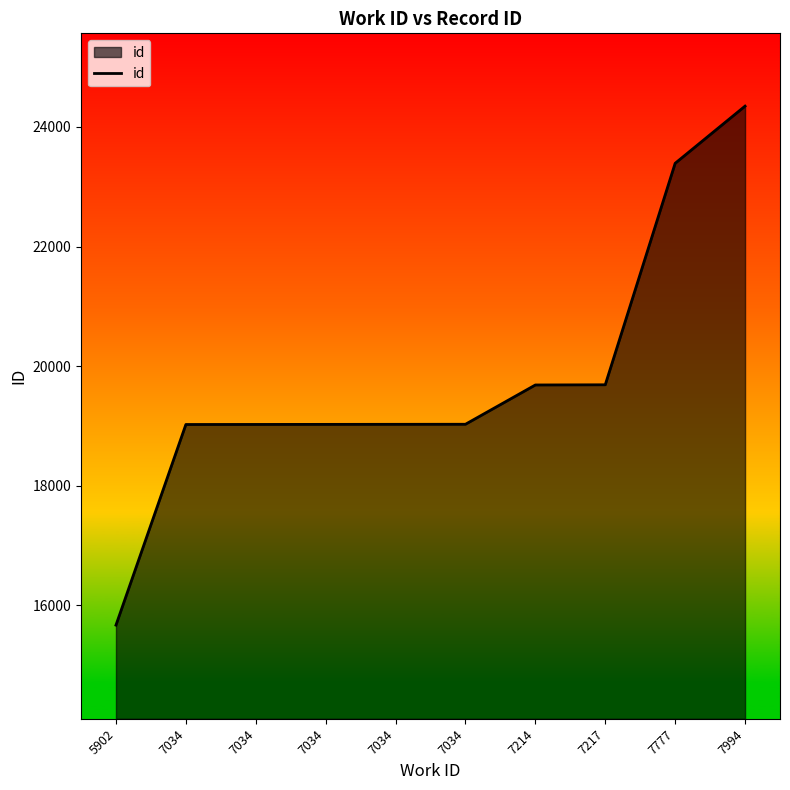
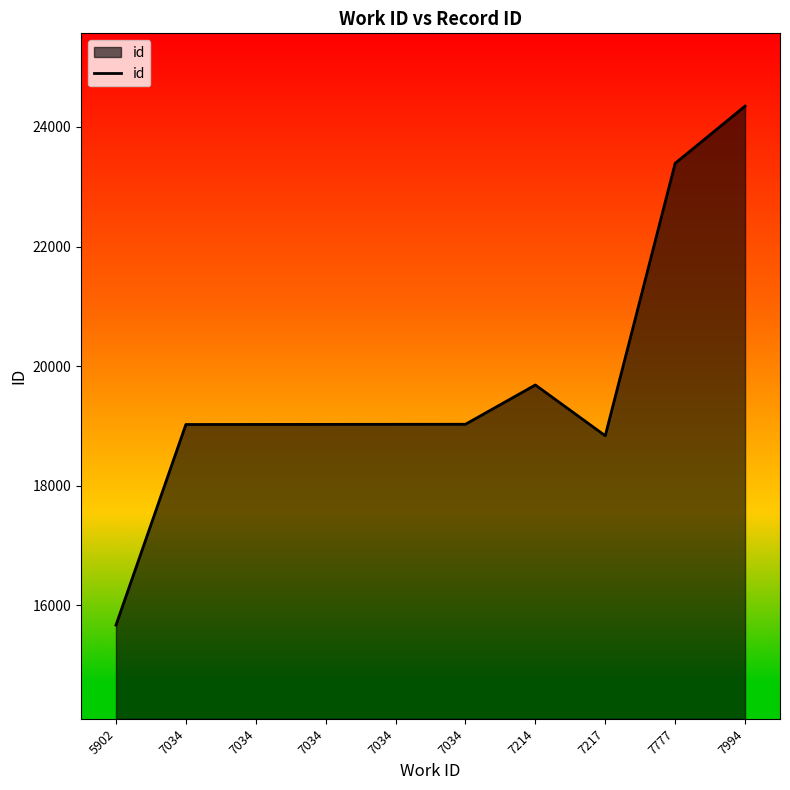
  {
    "5902": 15700,
    "7214": 19700,
-   "7217": 19700,
+   "7217": 18800,
    "7777": 23400,
    "7994": 24300
  }
